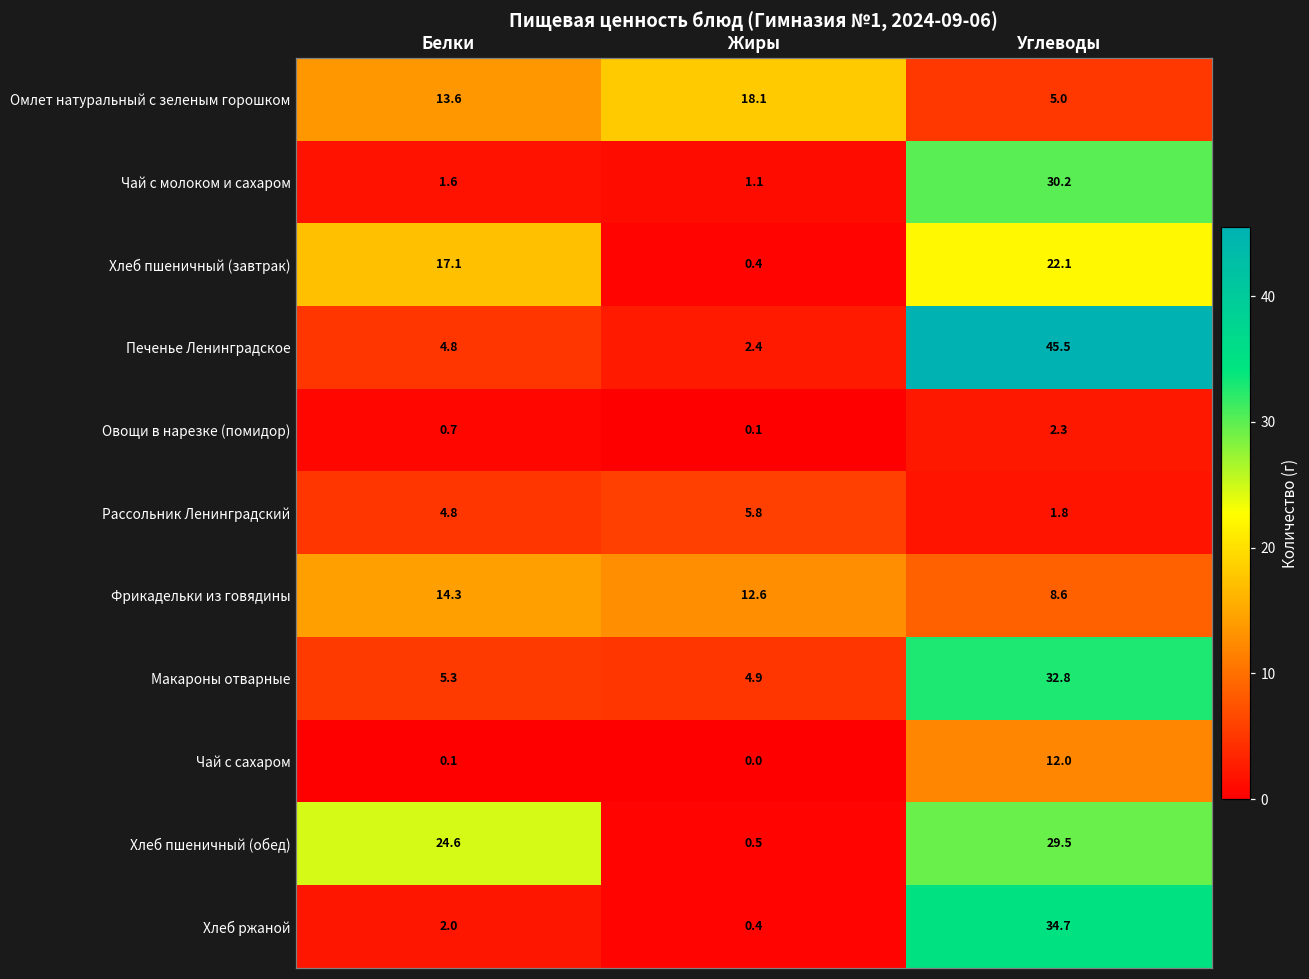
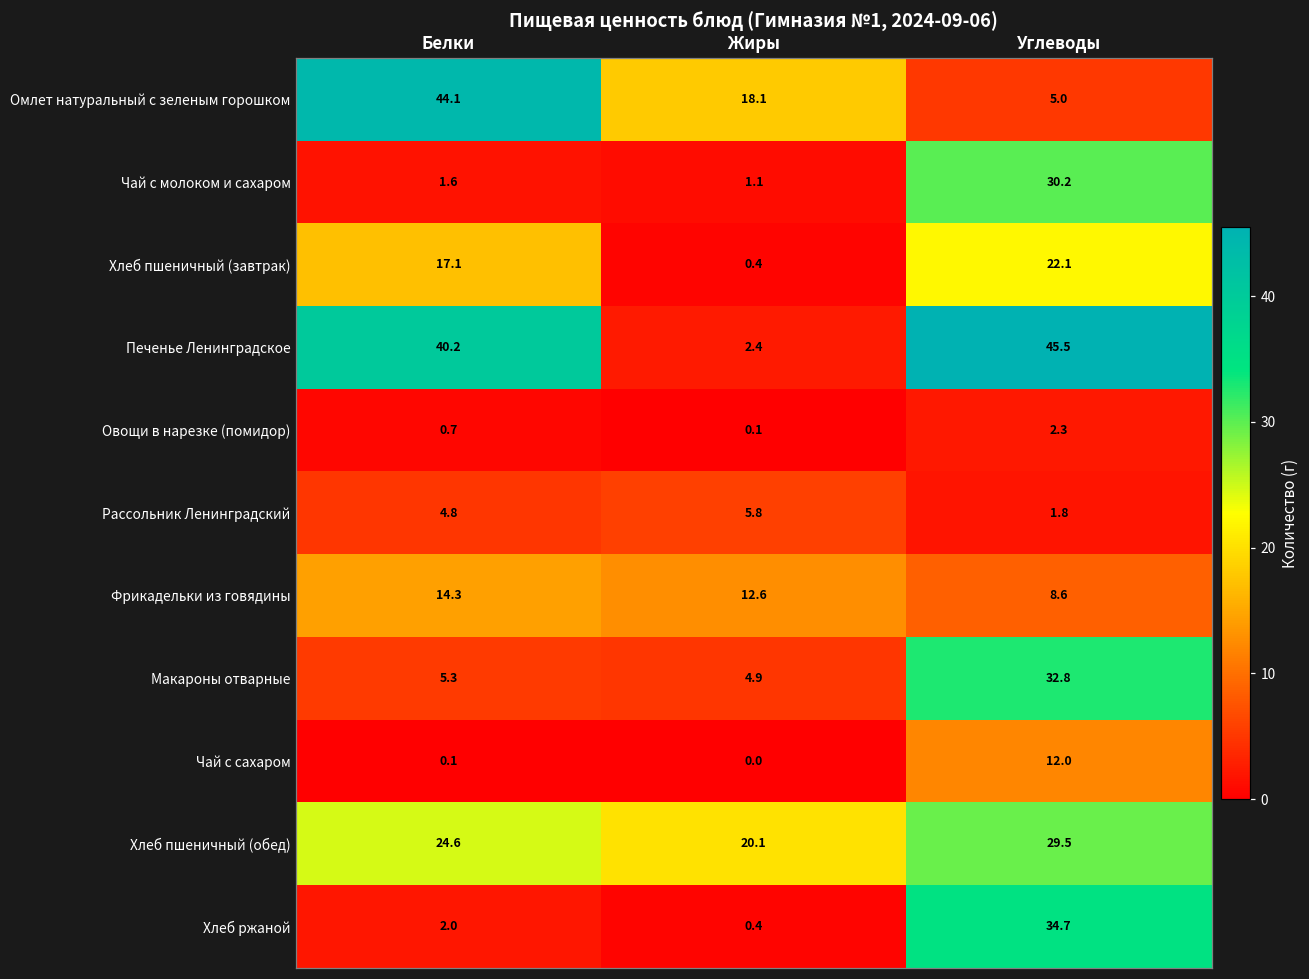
  {
    "Омлет натуральный с зеленым горошком": {
-     "Белки": 13.6,
+     "Белки": 44.1,
      "Жиры": 18.1,
      "Углеводы": 5.0
    },
    "Чай с молоком и сахаром": {
      "Белки": 1.6,
      "Жиры": 1.1,
      "Углеводы": 30.2
    },
    "Хлеб пшеничный (завтрак)": {
      "Белки": 17.1,
      "Жиры": 0.4,
      "Углеводы": 22.1
    },
    "Печенье Ленинградское": {
-     "Белки": 4.8,
+     "Белки": 40.2,
      "Жиры": 2.4,
      "Углеводы": 45.5
    },
    "Овощи в нарезке (помидор)": {
      "Белки": 0.7,
      "Жиры": 0.1,
      "Углеводы": 2.3
    },
    "Рассольник Ленинградский": {
      "Белки": 4.8,
      "Жиры": 5.8,
      "Углеводы": 1.8
    },
    "Фрикадельки из говядины": {
      "Белки": 14.3,
      "Жиры": 12.6,
      "Углеводы": 8.6
    },
    "Макароны отварные": {
      "Белки": 5.3,
      "Жиры": 4.9,
      "Углеводы": 32.8
    },
    "Чай с сахаром": {
      "Белки": 0.1,
      "Жиры": 0.0,
      "Углеводы": 12.0
    },
    "Хлеб пшеничный (обед)": {
      "Белки": 24.6,
-     "Жиры": 0.5,
+     "Жиры": 20.1,
      "Углеводы": 29.5
    },
    "Хлеб ржаной": {
      "Белки": 2.0,
      "Жиры": 0.4,
      "Углеводы": 34.7
    }
  }
